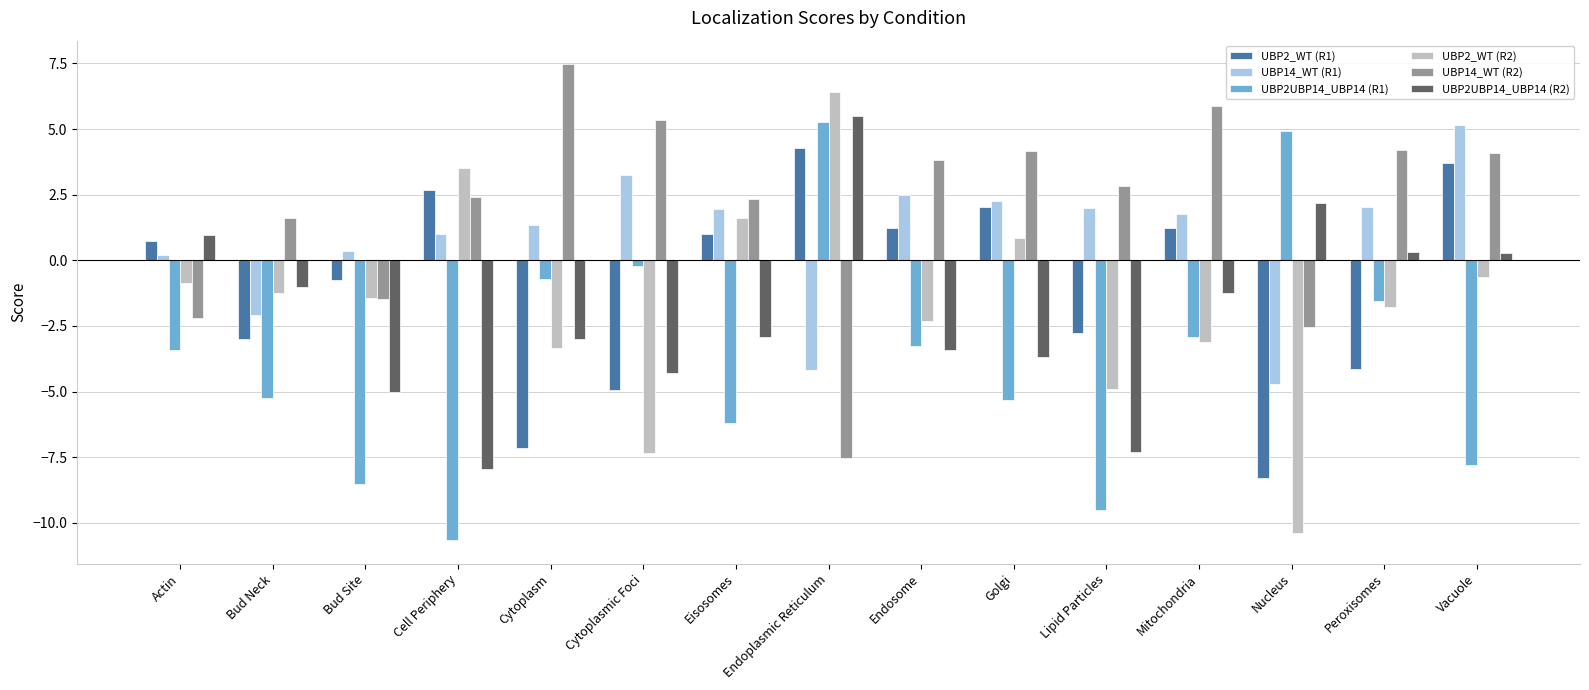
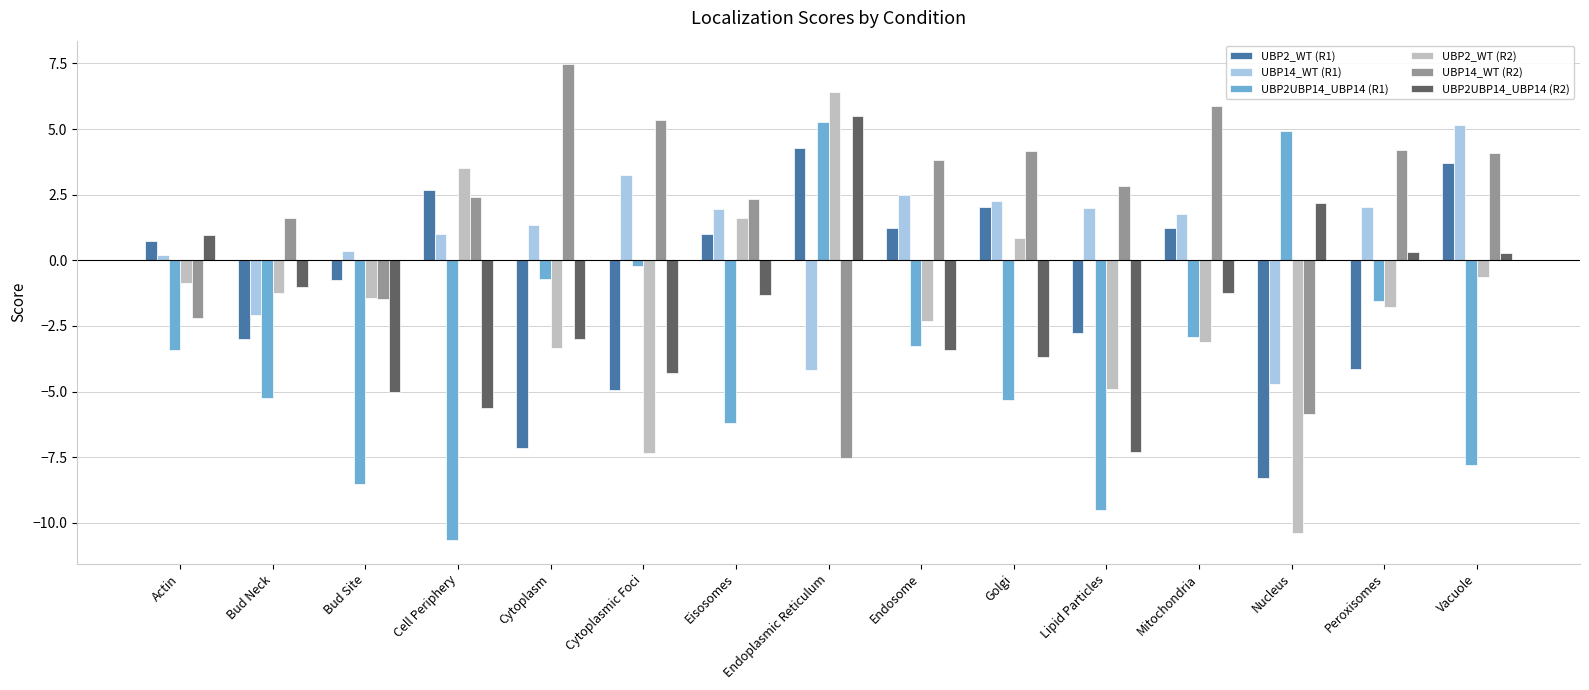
  {
    "UBP2_WT (R1)": {
      "Actin": 0.8,
      "Bud Neck": -3.0,
      "Bud Site": -0.8,
      "Cell Periphery": 2.7,
      "Cytoplasm": -7.2,
      "Cytoplasmic Foci": -5.0,
      "Eisosomes": 1.0,
      "Endoplasmic Reticulum": 4.3,
      "Endosome": 1.2,
      "Golgi": 2.0,
      "Lipid Particles": -2.8,
      "Mitochondria": 1.2,
      "Nucleus": -8.3,
      "Peroxisomes": -4.1,
      "Vacuole": 3.7
    },
    "UBP2UBP14_UBP14 (R1)": {
      "Actin": -3.4,
      "Bud Neck": -5.2,
      "Bud Site": -8.5,
      "Cell Periphery": -10.7,
      "Cytoplasm": -0.7,
      "Cytoplasmic Foci": -0.2,
      "Eisosomes": -6.2,
      "Endoplasmic Reticulum": 5.3,
      "Endosome": -3.3,
      "Golgi": -5.3,
      "Lipid Particles": -9.5,
      "Mitochondria": -2.9,
      "Nucleus": 4.9,
      "Peroxisomes": -1.6,
      "Vacuole": -7.8
    },
    "UBP14_WT (R2)": {
      "Actin": -2.2,
      "Bud Neck": 1.6,
      "Bud Site": -1.5,
      "Cell Periphery": 2.4,
      "Cytoplasm": 7.5,
      "Cytoplasmic Foci": 5.4,
      "Eisosomes": 2.3,
      "Endoplasmic Reticulum": -7.6,
      "Endosome": 3.8,
      "Golgi": 4.2,
      "Lipid Particles": 2.8,
      "Mitochondria": 5.9,
-     "Nucleus": -2.5,
+     "Nucleus": -5.9,
      "Peroxisomes": 4.2,
      "Vacuole": 4.1
    },
    "UBP2UBP14_UBP14 (R2)": {
      "Actin": 1.0,
      "Bud Neck": -1.0,
      "Bud Site": -5.0,
-     "Cell Periphery": -8.0,
+     "Cell Periphery": -5.6,
      "Cytoplasm": -3.0,
      "Cytoplasmic Foci": -4.3,
-     "Eisosomes": -2.9,
+     "Eisosomes": -1.3,
      "Endoplasmic Reticulum": 5.5,
      "Endosome": -3.4,
      "Golgi": -3.7,
      "Lipid Particles": -7.3,
      "Mitochondria": -1.2,
      "Nucleus": 2.2,
      "Peroxisomes": 0.3,
      "Vacuole": 0.3
    }
  }
